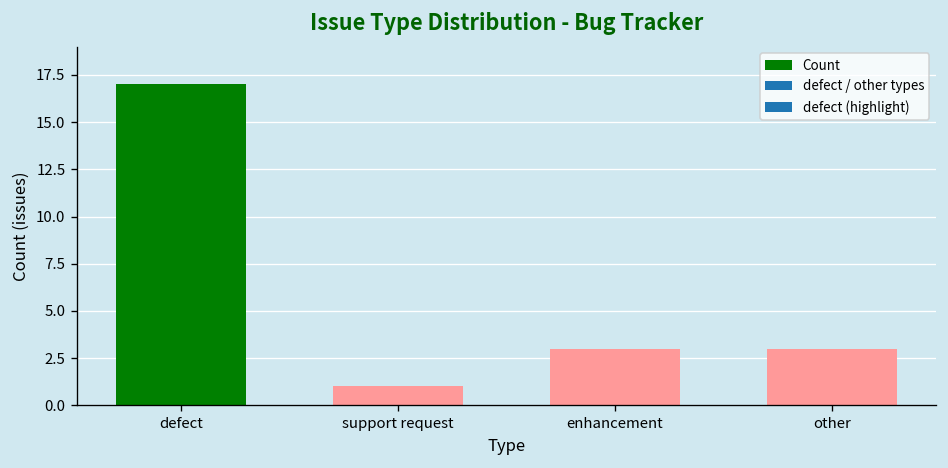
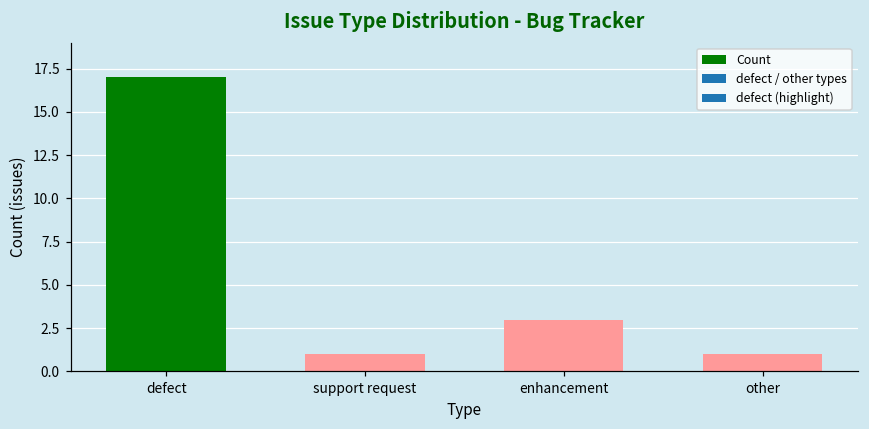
  {
    "defect": 17,
    "support request": 1,
    "enhancement": 3,
-   "other": 3
+   "other": 1
  }
